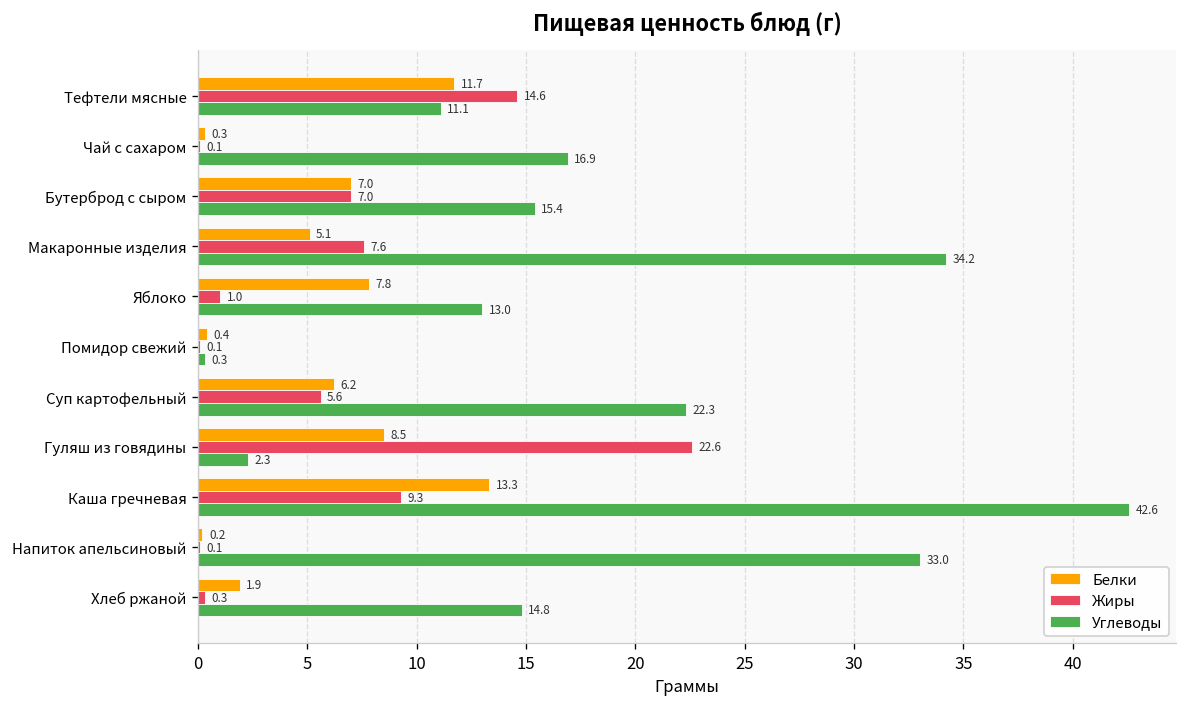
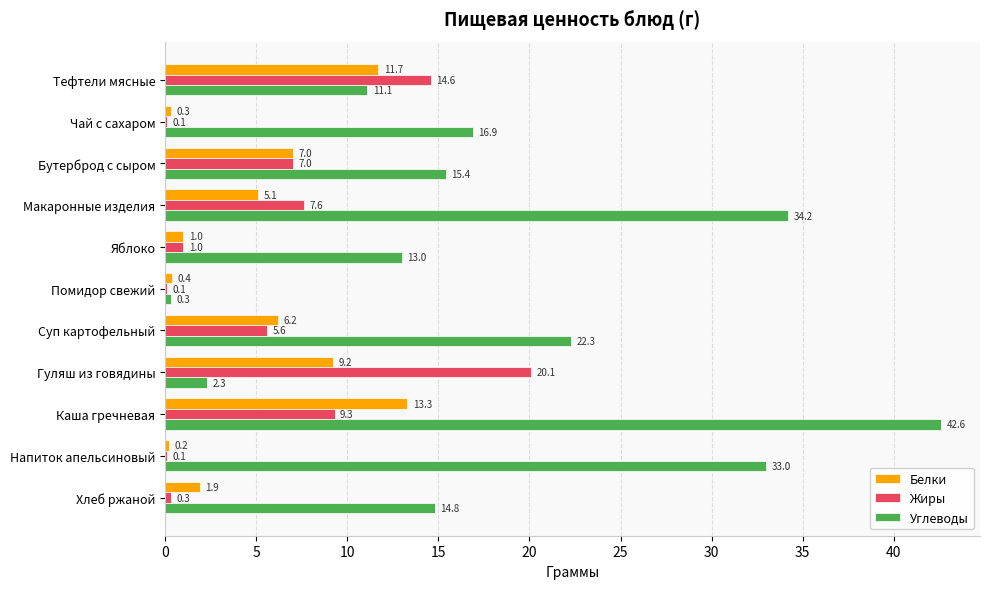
  {
    "Белки": {
      "Тефтели мясные": 11.7,
      "Чай с сахаром": 0.3,
      "Бутерброд с сыром": 7.0,
      "Макаронные изделия": 5.1,
-     "Яблоко": 7.8,
+     "Яблоко": 1.0,
      "Помидор свежий": 0.4,
      "Суп картофельный": 6.2,
-     "Гуляш из говядины": 8.5,
+     "Гуляш из говядины": 9.2,
      "Каша гречневая": 13.3,
      "Напиток апельсиновый": 0.2,
      "Хлеб ржаной": 1.9
    },
    "Жиры": {
      "Тефтели мясные": 14.6,
      "Чай с сахаром": 0.1,
      "Бутерброд с сыром": 7.0,
      "Макаронные изделия": 7.6,
      "Яблоко": 1.0,
      "Помидор свежий": 0.1,
      "Суп картофельный": 5.6,
-     "Гуляш из говядины": 22.6,
+     "Гуляш из говядины": 20.1,
      "Каша гречневая": 9.3,
      "Напиток апельсиновый": 0.1,
      "Хлеб ржаной": 0.3
    },
    "Углеводы": {
      "Тефтели мясные": 11.1,
      "Чай с сахаром": 16.9,
      "Бутерброд с сыром": 15.4,
      "Макаронные изделия": 34.2,
      "Яблоко": 13.0,
      "Помидор свежий": 0.3,
      "Суп картофельный": 22.3,
      "Гуляш из говядины": 2.3,
      "Каша гречневая": 42.6,
      "Напиток апельсиновый": 33.0,
      "Хлеб ржаной": 14.8
    }
  }
